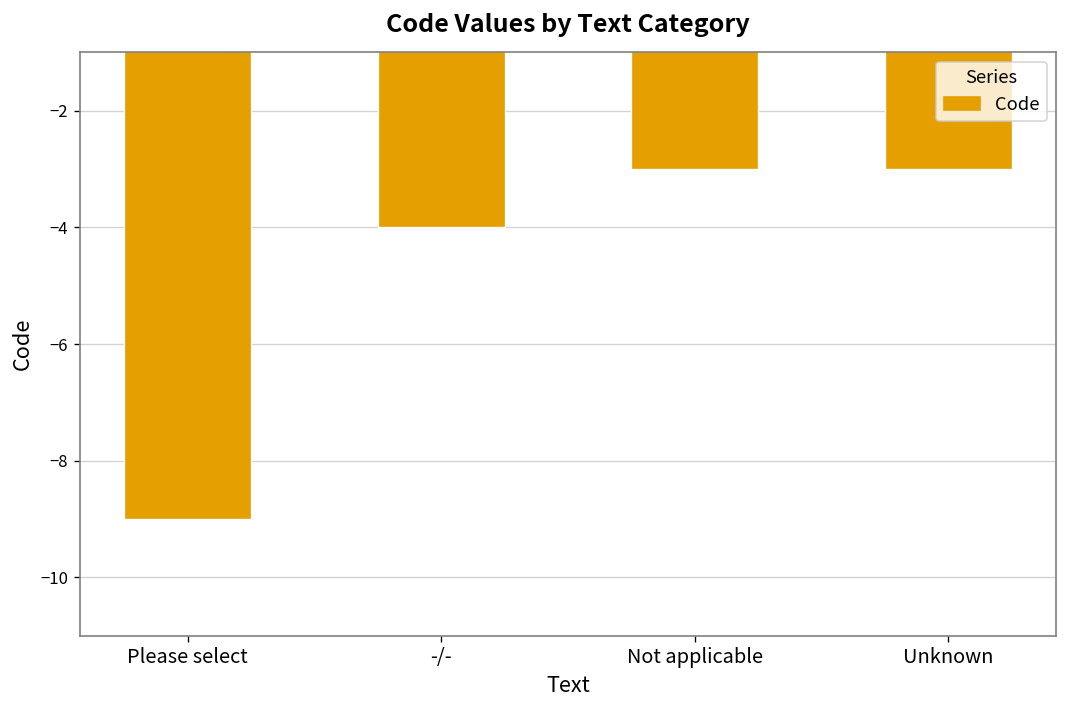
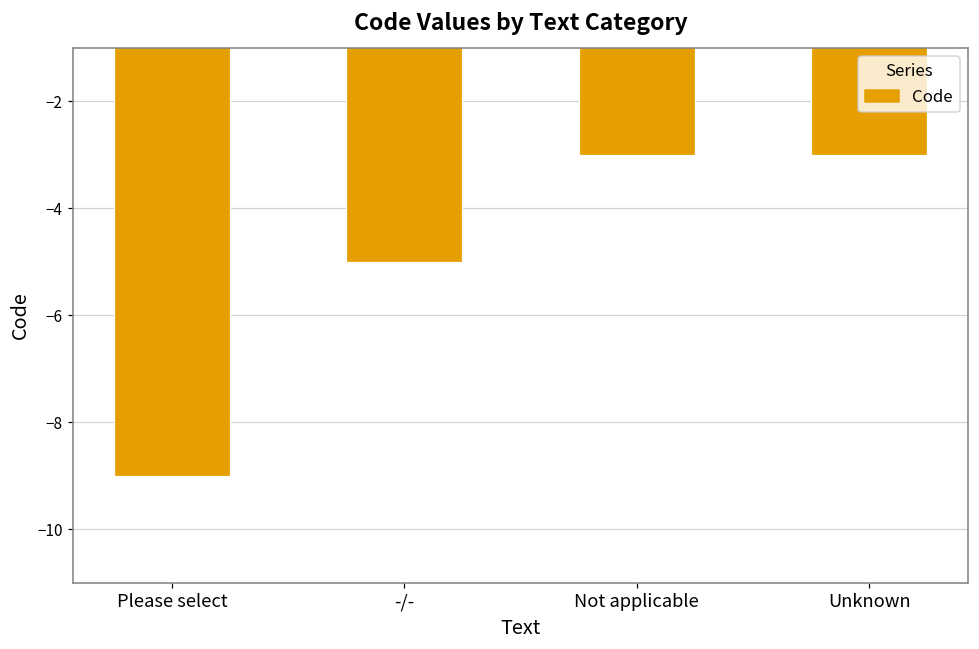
  {
    "Please select": -9,
-   "-/-": -4,
+   "-/-": -5,
    "Not applicable": -3,
    "Unknown": -3
  }
